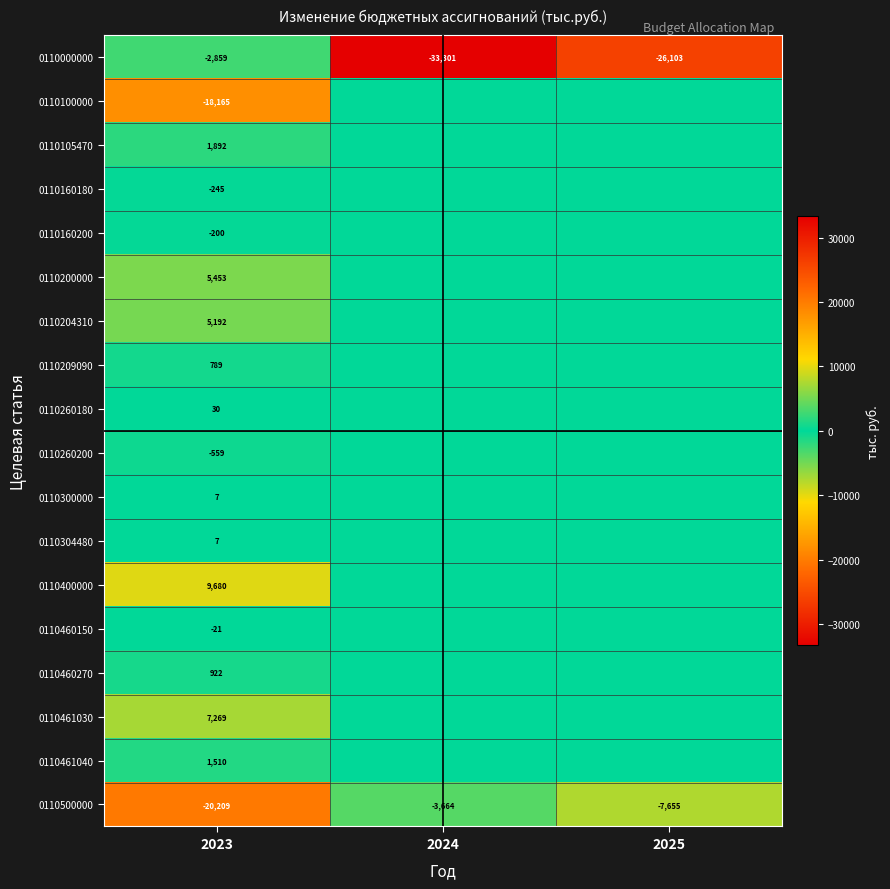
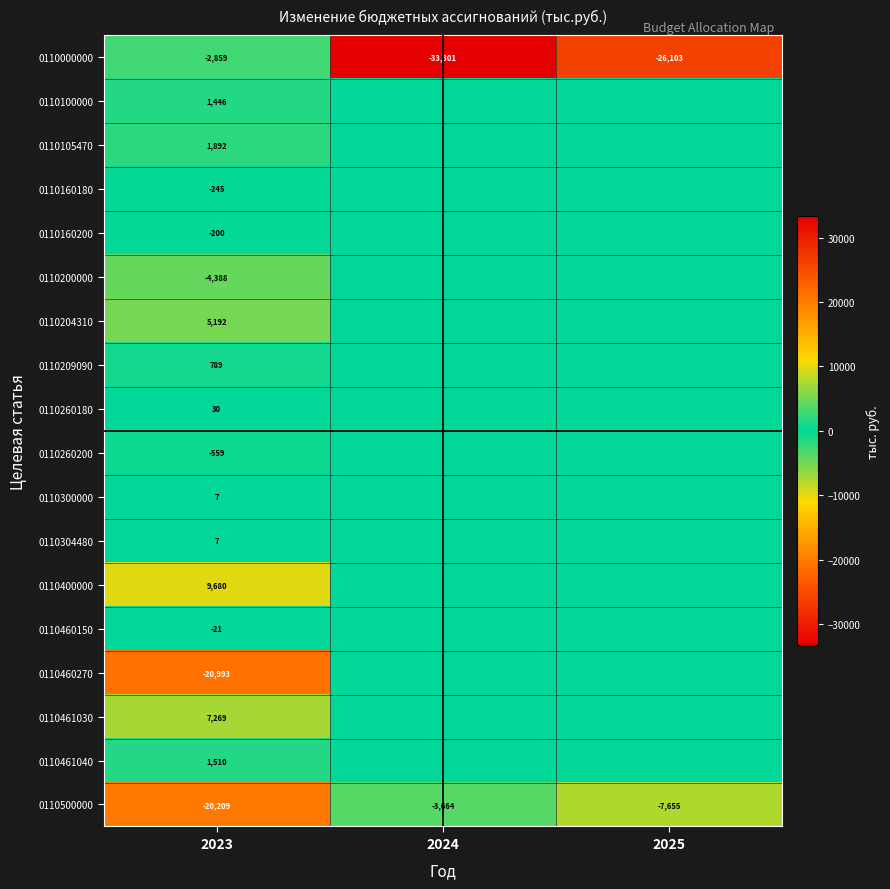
  {
    "0110000000": {
      "2023": "-2,859",
      "2024": "-33,301",
      "2025": "-26,103"
    },
    "0110100000": {
-     "2023": "-18,165"
+     "2023": "1,446"
    },
    "0110105470": {
      "2023": "1,892"
    },
    "0110160180": {
      "2023": "-245"
    },
    "0110160200": {
      "2023": "-200"
    },
    "0110200000": {
-     "2023": "5,453"
+     "2023": "-4,388"
    },
    "0110204310": {
      "2023": "5,192"
    },
    "0110209090": {
      "2023": "789"
    },
    "0110260180": {
      "2023": "30"
    },
    "0110260200": {
      "2023": "-559"
    },
    "0110300000": {
      "2023": "7"
    },
    "0110304480": {
      "2023": "7"
    },
    "0110400000": {
      "2023": "9,680"
    },
    "0110460150": {
      "2023": "-21"
    },
    "0110460270": {
-     "2023": "922"
+     "2023": "-20,993"
    },
    "0110461030": {
      "2023": "7,269"
    },
    "0110461040": {
      "2023": "1,510"
    },
    "0110500000": {
      "2023": "-20,209",
      "2024": "-3,664",
      "2025": "-7,655"
    }
  }
